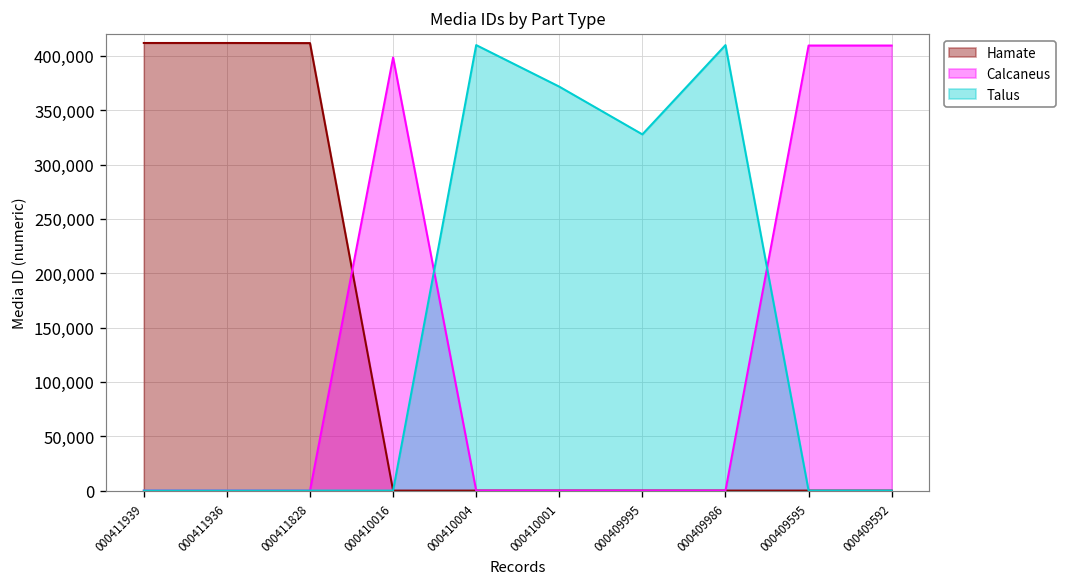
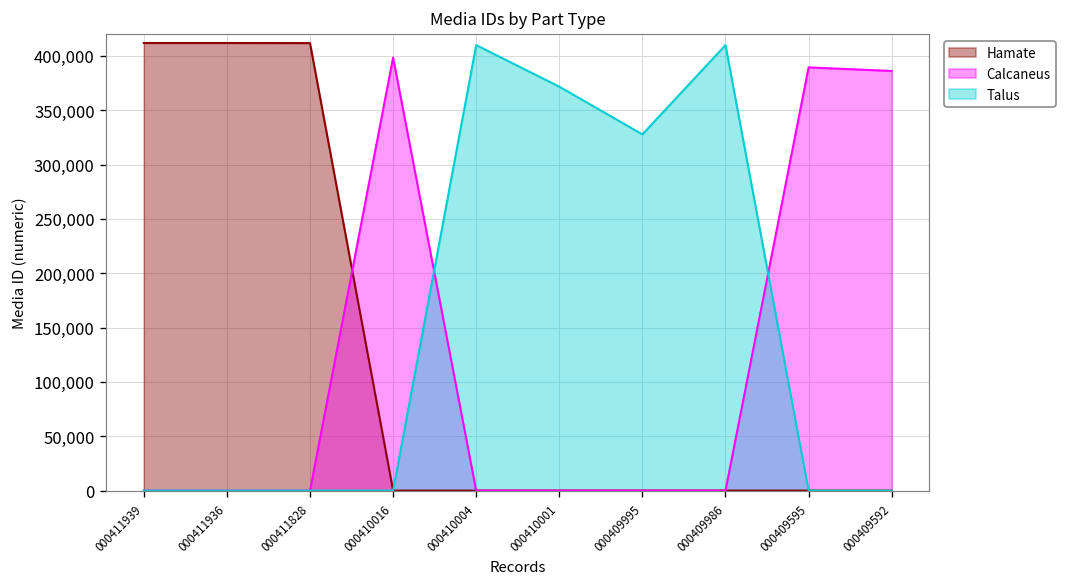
  {
    "Hamate": {
      "000411939": "410,000",
      "000411936": "410,000",
      "000411828": "410,000"
    },
    "Calcaneus": {
      "000410016": "400,000",
-     "000409595": "410,000",
-     "000409592": "410,000"
+     "000409595": "390,000",
+     "000409592": "390,000"
    },
    "Talus": {
      "000410004": "410,000",
      "000410001": "370,000",
      "000409995": "330,000",
      "000409986": "410,000"
    }
  }
